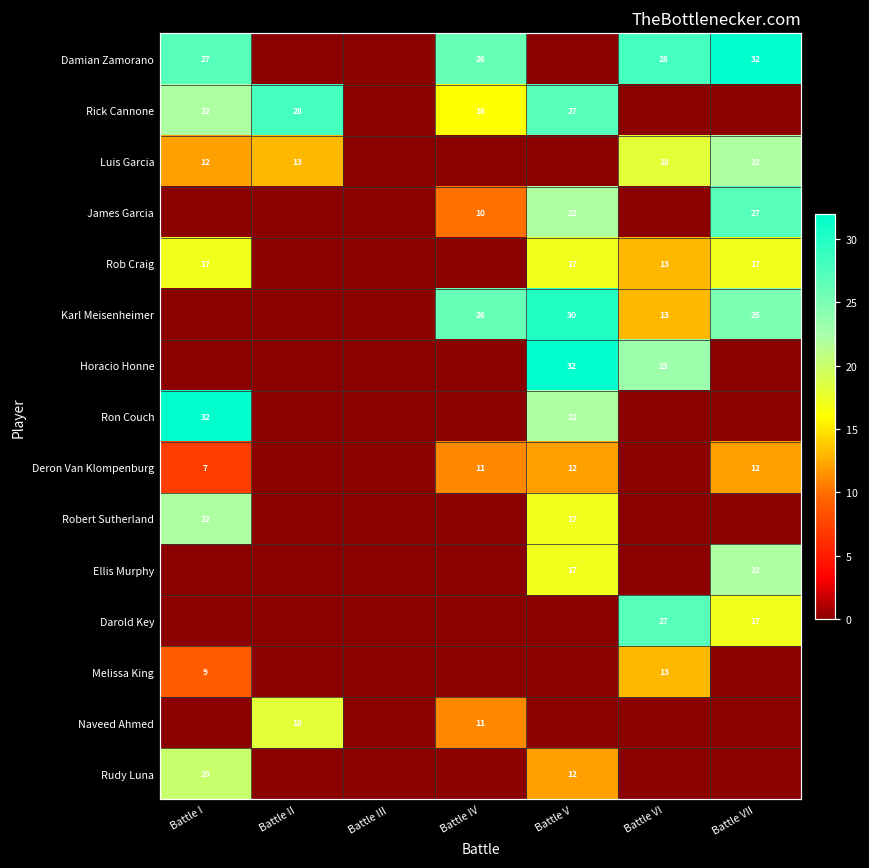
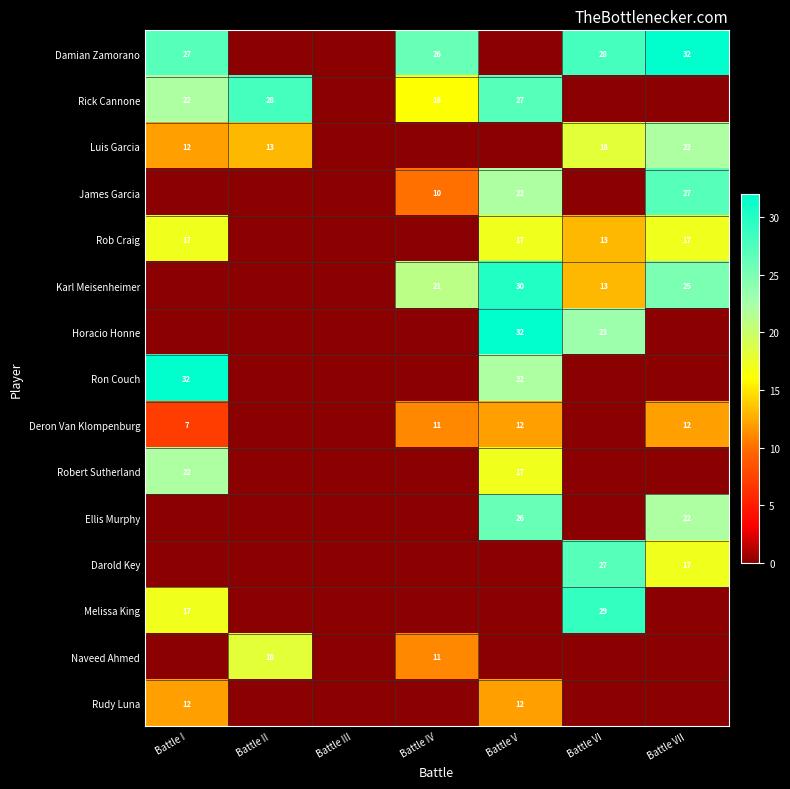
  {
    "Damian Zamorano": {
      "Battle I": 27,
      "Battle IV": 26,
      "Battle VI": 28,
      "Battle VII": 32
    },
    "Rick Cannone": {
      "Battle I": 22,
      "Battle II": 28,
      "Battle IV": 16,
      "Battle V": 27
    },
    "Luis Garcia": {
      "Battle I": 12,
      "Battle II": 13,
      "Battle VI": 18,
      "Battle VII": 22
    },
    "James Garcia": {
      "Battle IV": 10,
      "Battle V": 22,
      "Battle VII": 27
    },
    "Rob Craig": {
      "Battle I": 17,
      "Battle V": 17,
      "Battle VI": 13,
      "Battle VII": 17
    },
    "Karl Meisenheimer": {
-     "Battle IV": 26,
+     "Battle IV": 21,
      "Battle V": 30,
      "Battle VI": 13,
      "Battle VII": 25
    },
    "Horacio Honne": {
      "Battle V": 32,
      "Battle VI": 23
    },
    "Ron Couch": {
      "Battle I": 32,
      "Battle V": 22
    },
    "Deron Van Klompenburg": {
      "Battle I": 7,
      "Battle IV": 11,
      "Battle V": 12,
      "Battle VII": 12
    },
    "Robert Sutherland": {
      "Battle I": 22,
      "Battle V": 17
    },
    "Ellis Murphy": {
-     "Battle V": 17,
+     "Battle V": 26,
      "Battle VII": 22
    },
    "Darold Key": {
      "Battle VI": 27,
      "Battle VII": 17
    },
    "Melissa King": {
-     "Battle I": 9,
-     "Battle VI": 13
+     "Battle I": 17,
+     "Battle VI": 29
    },
    "Naveed Ahmed": {
      "Battle II": 18,
      "Battle IV": 11
    },
    "Rudy Luna": {
-     "Battle I": 20,
+     "Battle I": 12,
      "Battle V": 12
    }
  }
